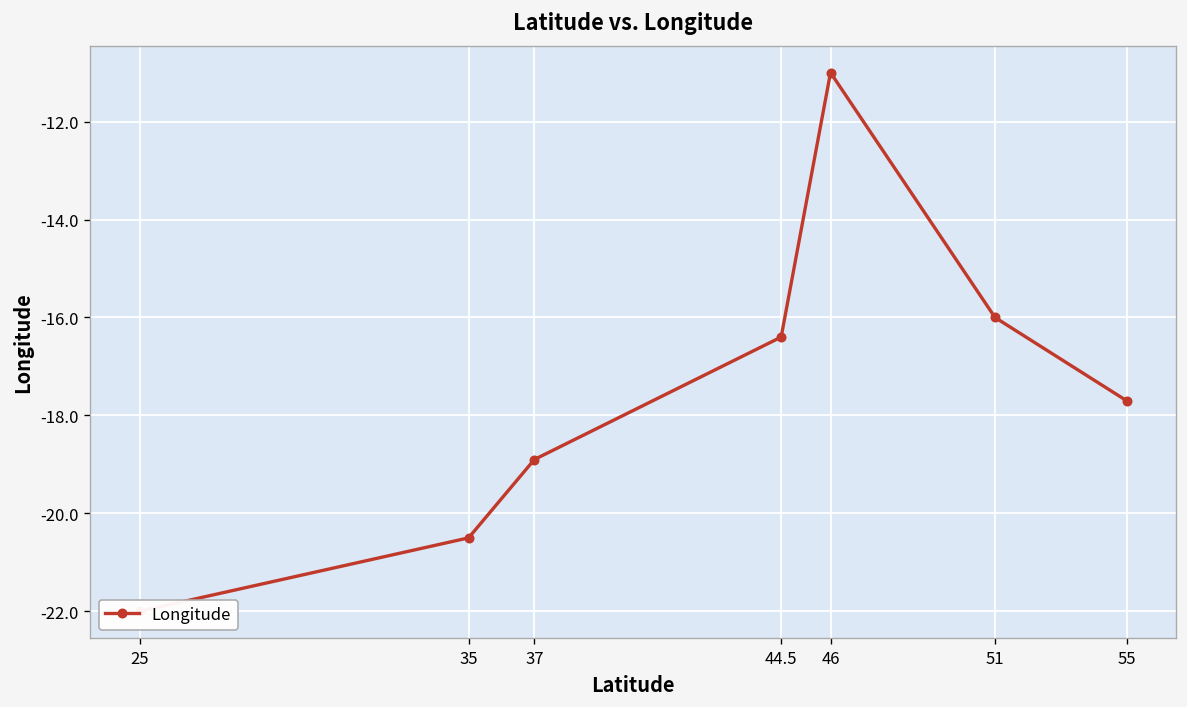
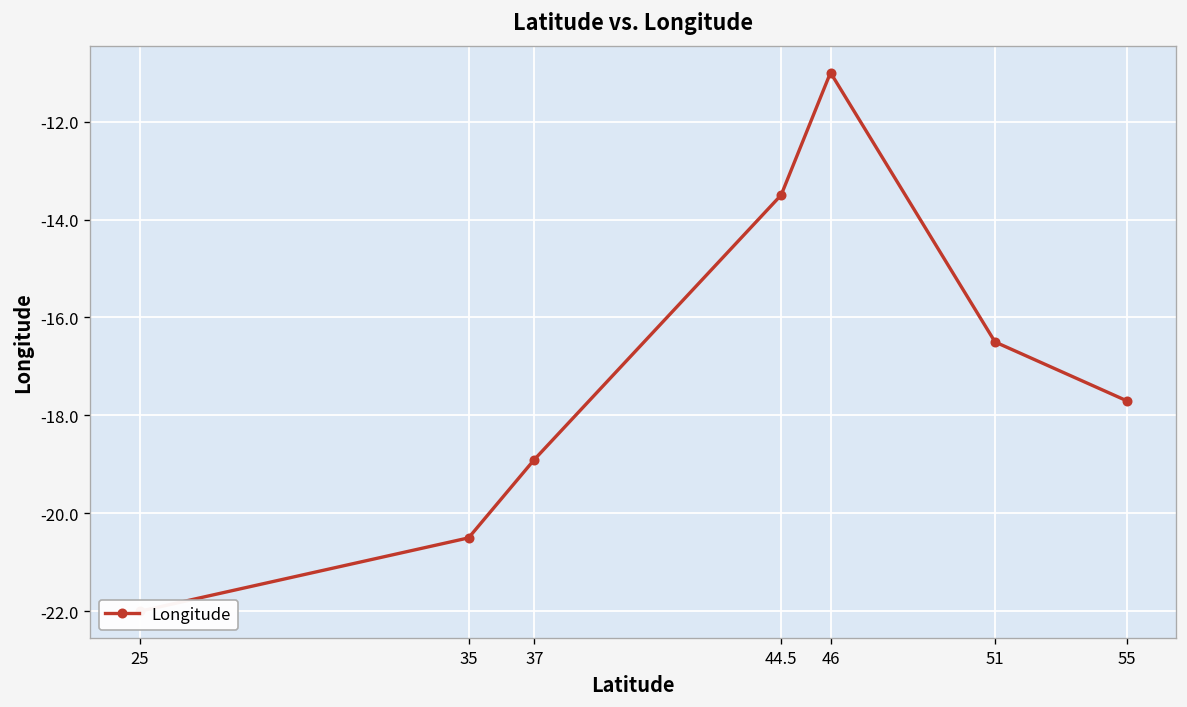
  {
    "35": -20.5,
    "37": -18.9,
-   "44.5": -16.4,
+   "44.5": -13.5,
    "46": -11.0,
-   "51": -16.0,
+   "51": -16.5,
    "55": -17.7
  }
